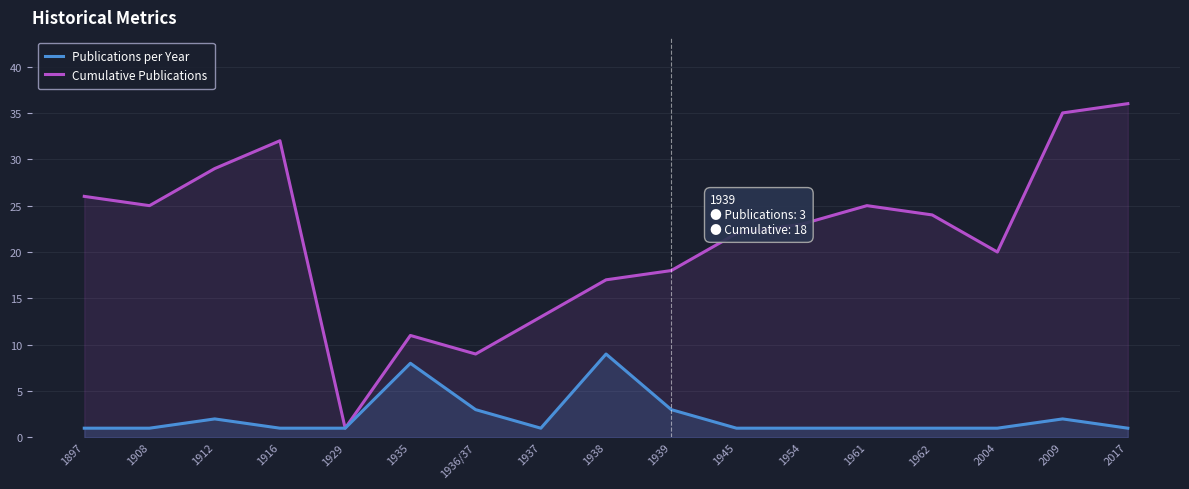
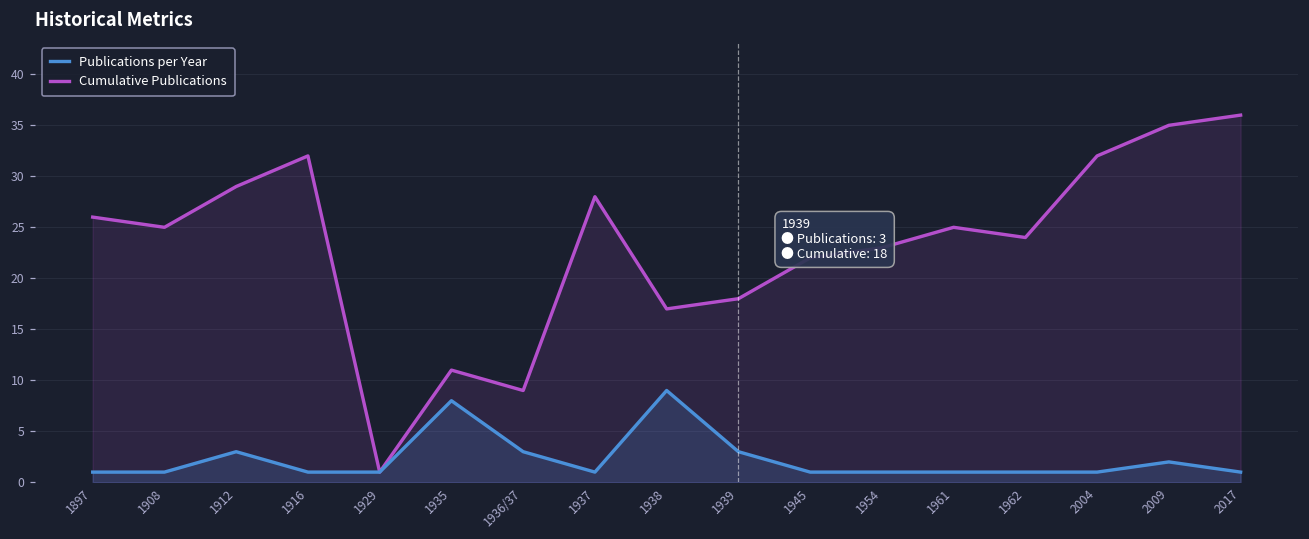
  {
    "Publications per Year": {
      "1897": 1,
      "1908": 1,
-     "1912": 2,
+     "1912": 3,
      "1916": 1,
      "1935": 8,
      "1936/37": 3,
      "1937": 1,
      "1938": 9,
      "1939": 3,
      "1945": 1,
      "1954": 1,
      "1961": 1,
      "1962": 1,
      "2004": 1,
      "2009": 2,
      "2017": 1
    },
    "Cumulative Publications": {
      "1897": 26,
      "1908": 25,
      "1912": 29,
      "1916": 32,
      "1935": 11,
      "1936/37": 9,
-     "1937": 13,
+     "1937": 28,
      "1938": 17,
      "1939": 18,
      "1961": 25,
      "1962": 24,
-     "2004": 20,
+     "2004": 32,
      "2009": 35,
      "2017": 36
    }
  }
